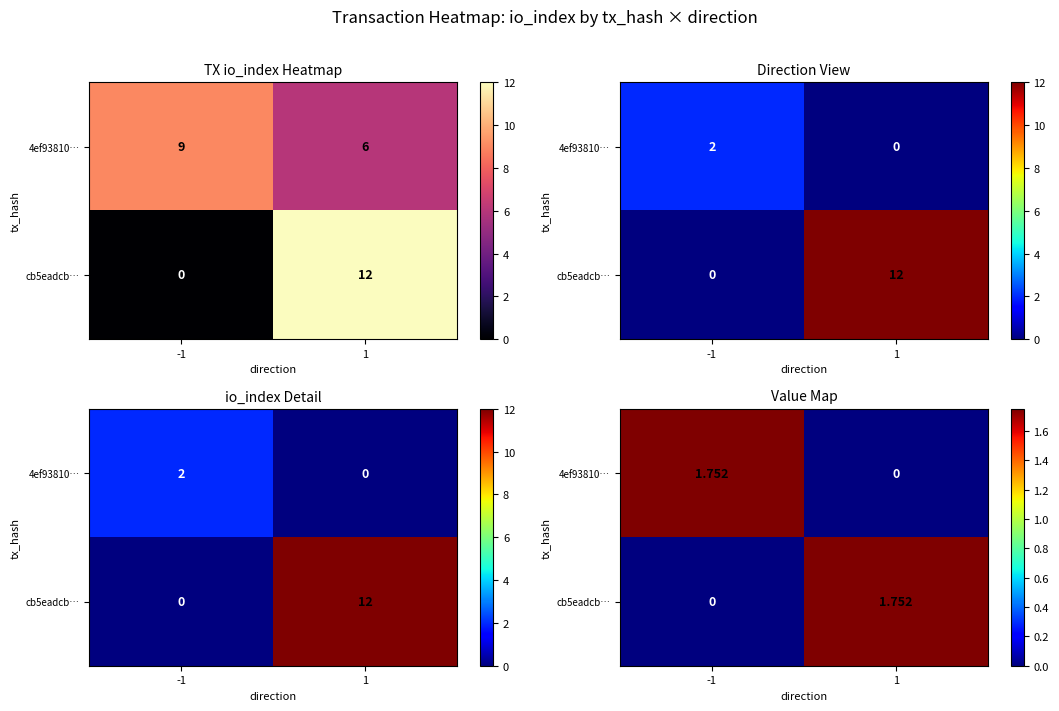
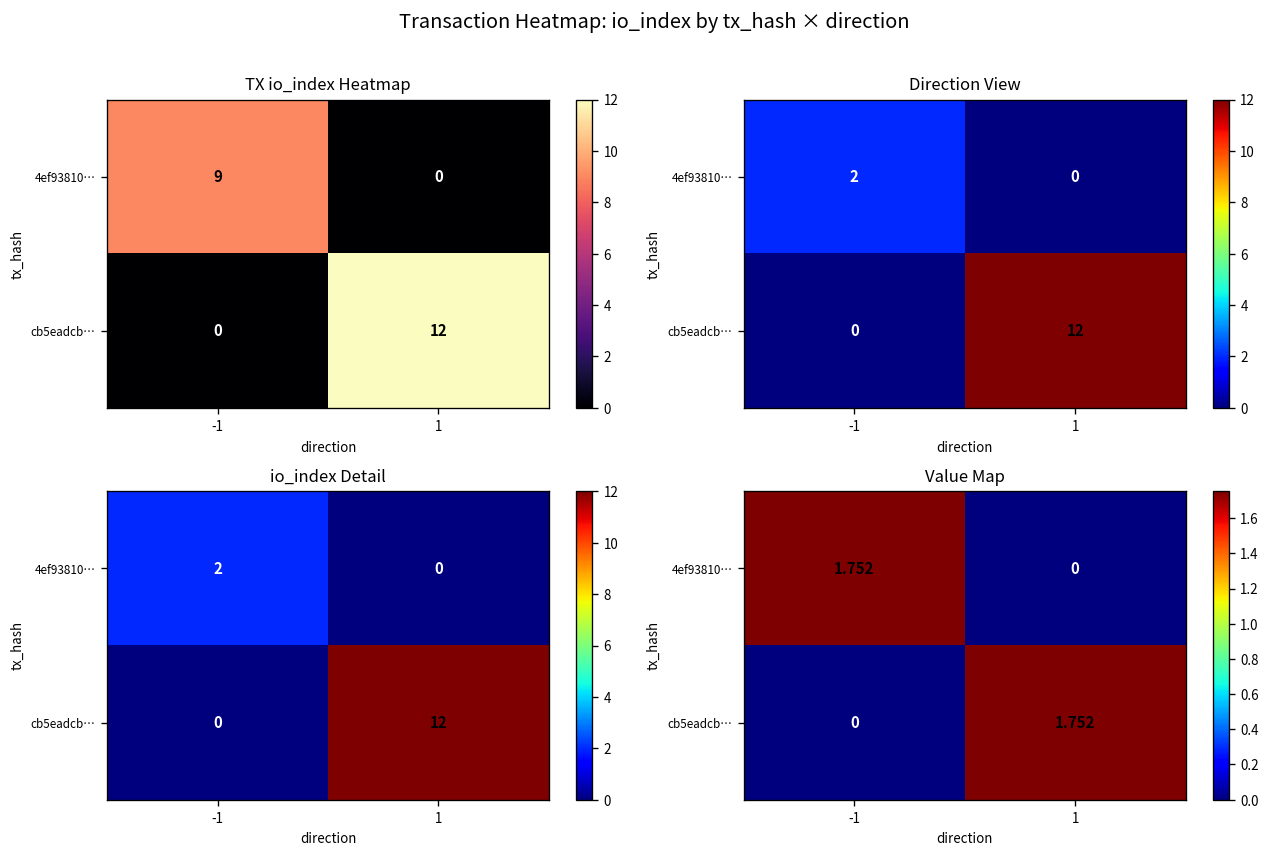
  {
    "TX io_index Heatmap": {
      "4ef93810…": {
        "-1": 9,
-       "1": 6
+       "1": 0
      },
      "cb5eadcb…": {
        "-1": 0,
        "1": 12
      }
    },
    "Direction View": {
      "4ef93810…": {
        "-1": 2,
        "1": 0
      },
      "cb5eadcb…": {
        "-1": 0,
        "1": 12
      }
    },
    "io_index Detail": {
      "4ef93810…": {
        "-1": 2,
        "1": 0
      },
      "cb5eadcb…": {
        "-1": 0,
        "1": 12
      }
    },
    "Value Map": {
      "4ef93810…": {
        "-1": 1.752,
        "1": 0
      },
      "cb5eadcb…": {
        "-1": 0,
        "1": 1.752
      }
    }
  }
